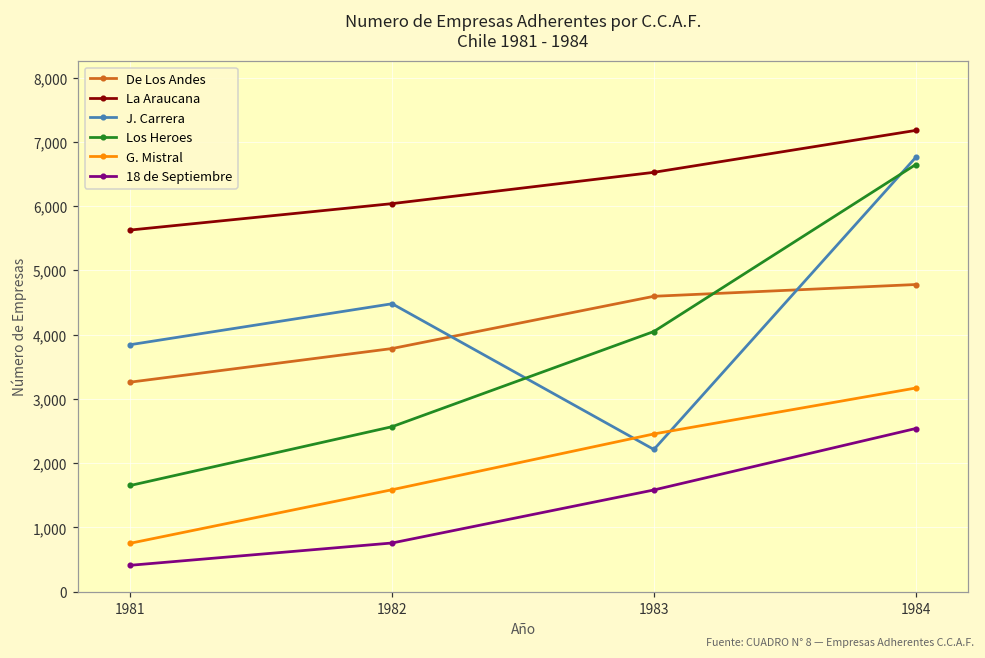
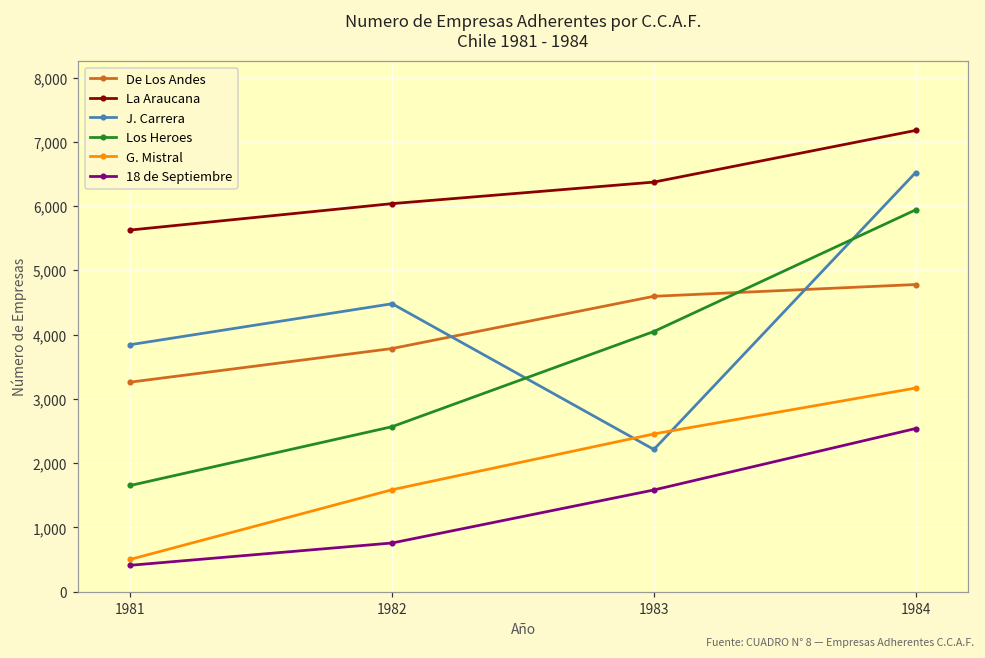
  {
    "De Los Andes": {
      "1981": "3,300",
      "1982": "3,800",
      "1983": "4,600",
      "1984": "4,800"
    },
    "La Araucana": {
      "1981": "5,600",
      "1982": "6,000",
-     "1983": "6,500",
+     "1983": "6,400",
      "1984": "7,200"
    },
    "J. Carrera": {
      "1981": "3,800",
      "1982": "4,500",
      "1983": "2,200",
-     "1984": "6,800"
+     "1984": "6,500"
    },
    "Los Heroes": {
      "1981": "1,700",
      "1982": "2,600",
      "1983": "4,000",
-     "1984": "6,600"
+     "1984": "5,900"
    },
    "G. Mistral": {
-     "1981": "800",
+     "1981": "500",
      "1982": "1,600",
      "1983": "2,500",
      "1984": "3,200"
    },
    "18 de Septiembre": {
      "1981": "400",
      "1982": "800",
      "1983": "1,600",
      "1984": "2,500"
    }
  }
